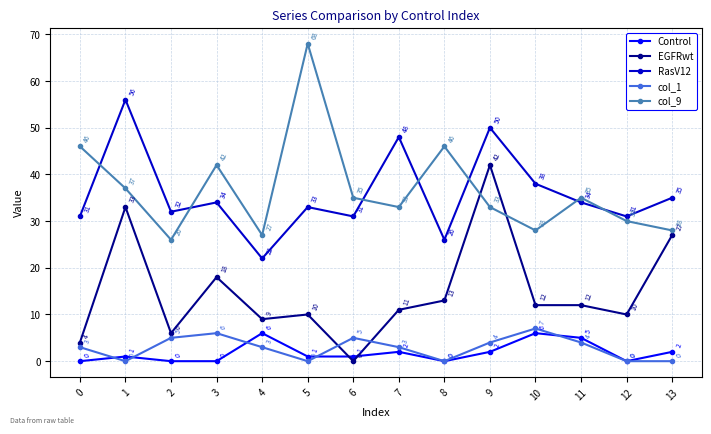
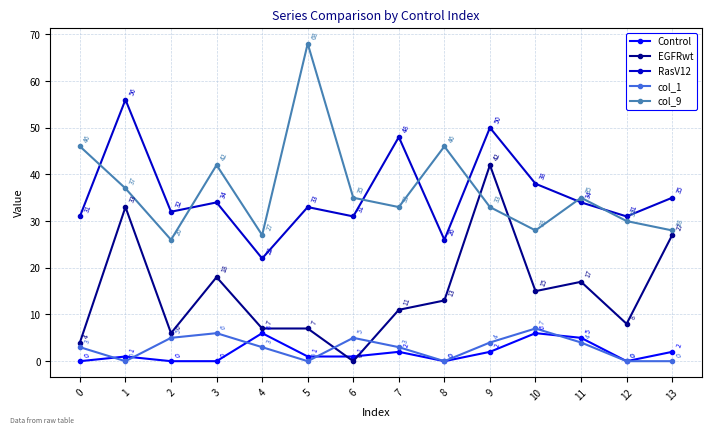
  {
    "EGFRwt": {
      "1": 33,
      "3": 18,
-     "4": 9,
-     "5": 10,
+     "4": 7,
+     "5": 7,
      "7": 11,
      "8": 13,
      "9": 42,
-     "10": 12,
-     "11": 12,
-     "12": 10
+     "10": 15,
+     "11": 17,
+     "12": 8
    }
  }
